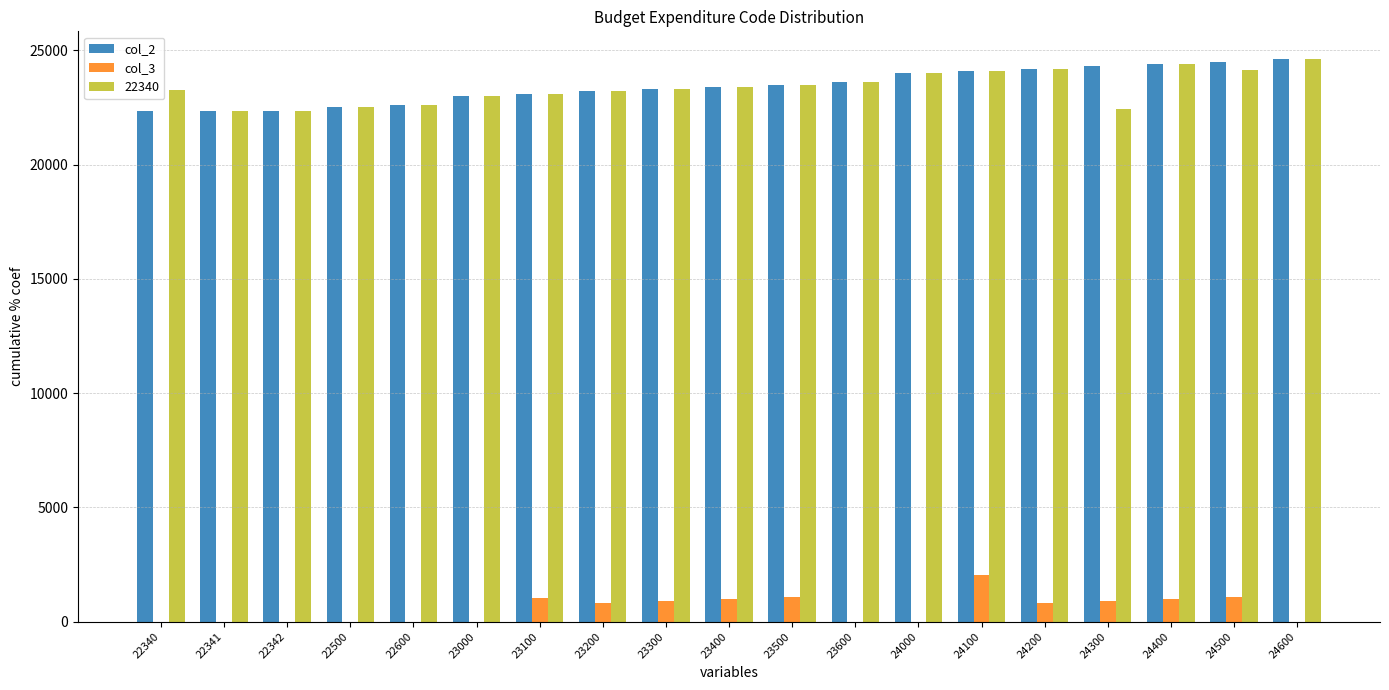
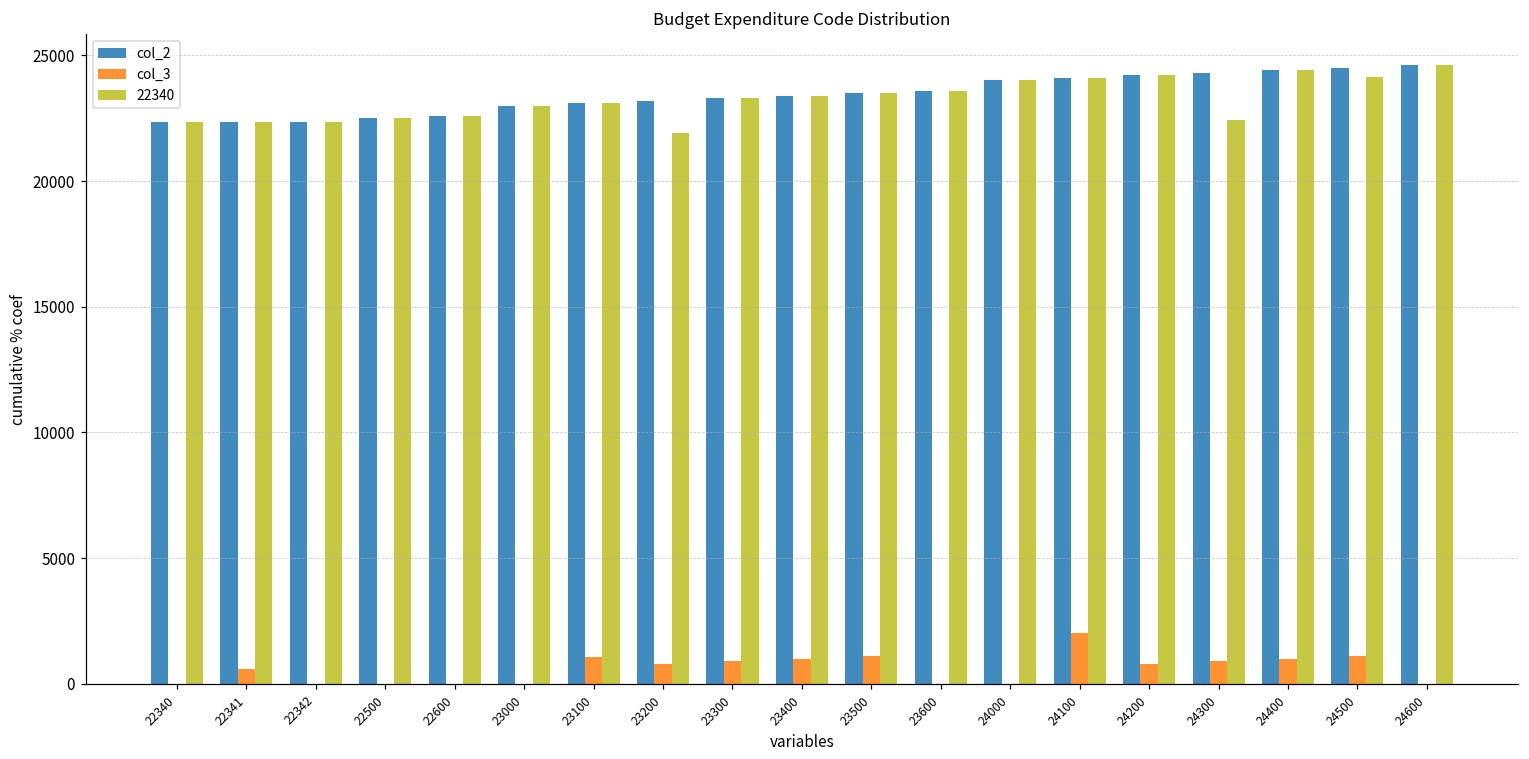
  {
    "col_2": {
      "22340": 22300,
      "22341": 22300,
      "22342": 22300,
      "22500": 22500,
      "22600": 22600,
      "23000": 23000,
      "23100": 23100,
      "23200": 23200,
      "23300": 23300,
      "23400": 23400,
      "23500": 23500,
      "23600": 23600,
      "24000": 24000,
      "24100": 24100,
      "24200": 24200,
      "24300": 24300,
      "24400": 24400,
      "24500": 24500,
      "24600": 24600
    },
    "col_3": {
      "22340": 0,
-     "22341": 0,
+     "22341": 600,
      "22342": 0,
      "22500": 0,
      "22600": 0,
      "23000": 0,
      "23100": 1100,
      "23200": 800,
      "23300": 900,
      "23400": 1000,
      "23500": 1100,
      "23600": 0,
      "24000": 0,
      "24100": 2000,
      "24200": 800,
      "24300": 900,
      "24400": 1000,
      "24500": 1100,
      "24600": 0
    },
    "22340": {
-     "22340": 23300,
+     "22340": 22300,
      "22341": 22300,
      "22342": 22300,
      "22500": 22500,
      "22600": 22600,
      "23000": 23000,
      "23100": 23100,
-     "23200": 23200,
+     "23200": 21900,
      "23300": 23300,
      "23400": 23400,
      "23500": 23500,
      "23600": 23600,
      "24000": 24000,
      "24100": 24100,
      "24200": 24200,
      "24300": 22400,
      "24400": 24400,
      "24500": 24100,
      "24600": 24600
    }
  }
